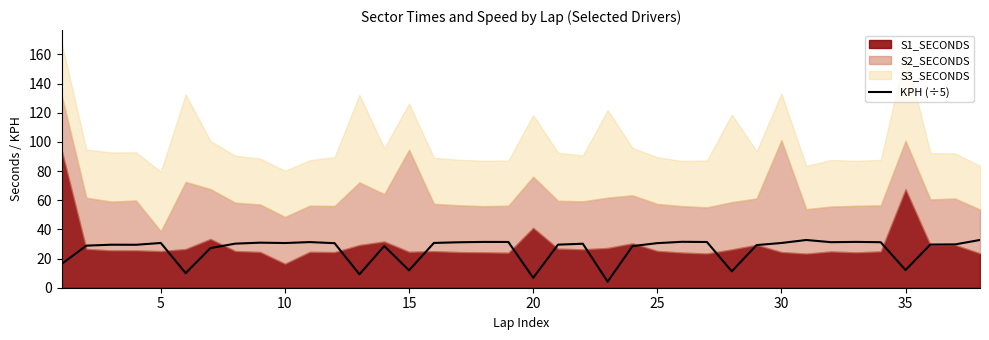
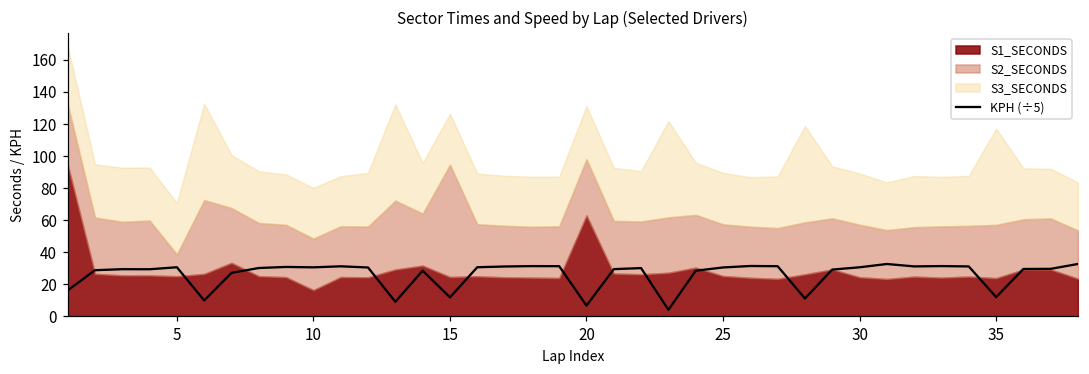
  {
    "KPH (÷5)": {
      "5": 31,
      "10": 31,
      "15": 12,
      "20": 7,
      "25": 31,
      "30": 31,
      "35": 12
    },
    "S1_SECONDS": {
      "5": 25,
      "10": 16,
      "15": 25,
-     "20": 41,
+     "20": 63,
      "25": 25,
      "30": 24,
-     "35": 68
+     "35": 24
    },
    "S2_SECONDS": {
      "5": 14,
      "10": 32,
      "15": 70,
      "20": 35,
      "25": 32,
-     "30": 77,
+     "30": 33,
      "35": 33
    },
    "S3_SECONDS": {
-     "5": 41,
+     "5": 32,
      "10": 32,
      "15": 32,
-     "20": 42,
+     "20": 33,
      "25": 32,
      "30": 32
    }
  }
